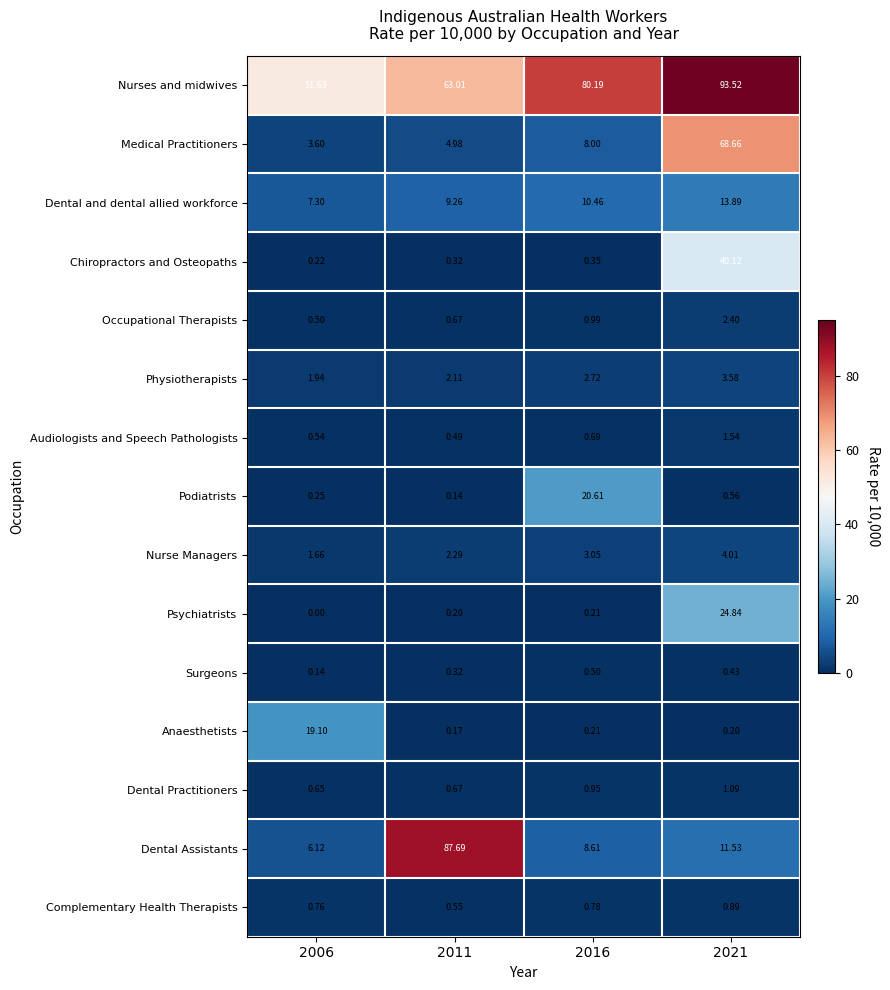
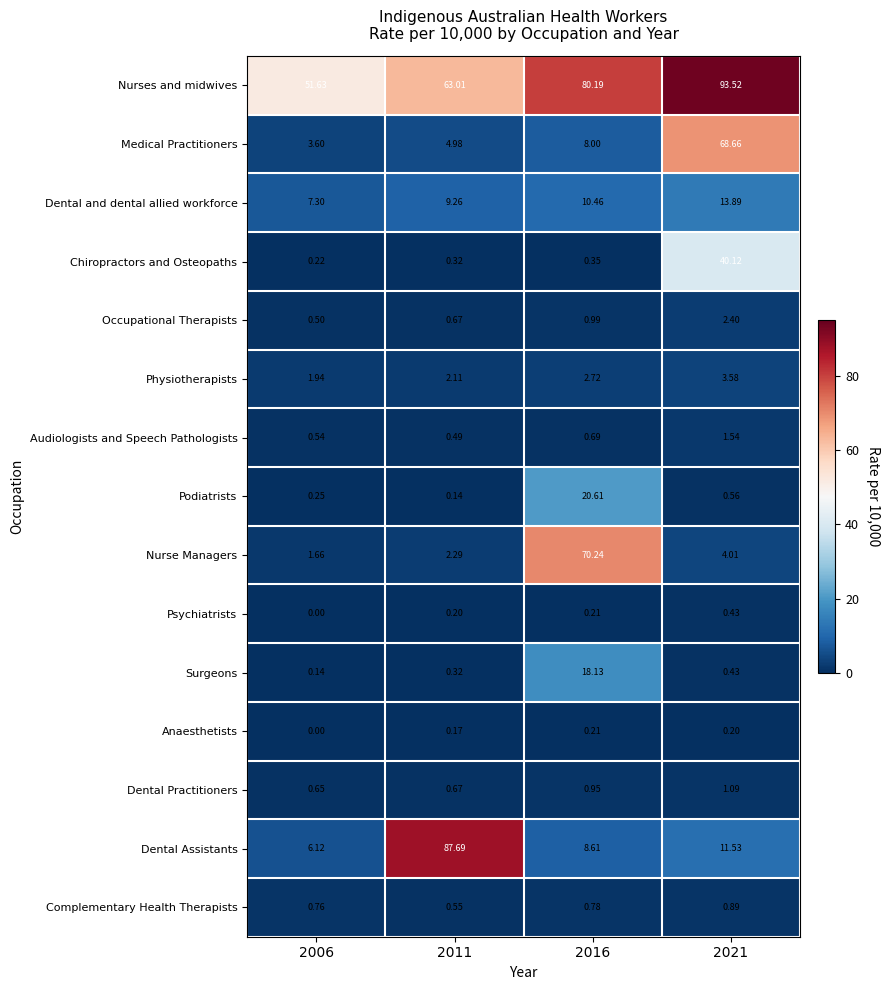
  {
    "Nurses and midwives": {
      "2011": 63.01,
      "2016": 80.19,
      "2021": 93.52
    },
    "Medical Practitioners": {
      "2006": 3.60,
      "2011": 4.98,
      "2016": 8.00,
      "2021": 68.66
    },
    "Dental and dental allied workforce": {
      "2006": 7.30,
      "2011": 9.26,
      "2016": 10.46,
      "2021": 13.89
    },
    "Chiropractors and Osteopaths": {
      "2006": 0.22,
      "2011": 0.32,
      "2016": 0.35
    },
    "Occupational Therapists": {
      "2006": 0.50,
      "2011": 0.67,
      "2016": 0.99,
      "2021": 2.40
    },
    "Physiotherapists": {
      "2006": 1.94,
      "2011": 2.11,
      "2016": 2.72,
      "2021": 3.58
    },
    "Audiologists and Speech Pathologists": {
      "2006": 0.54,
      "2011": 0.49,
      "2016": 0.69,
      "2021": 1.54
    },
    "Podiatrists": {
      "2006": 0.25,
      "2011": 0.14,
      "2016": 20.61,
      "2021": 0.56
    },
    "Nurse Managers": {
      "2006": 1.66,
      "2011": 2.29,
-     "2016": 3.05,
+     "2016": 70.24,
      "2021": 4.01
    },
    "Psychiatrists": {
      "2006": 0.00,
      "2011": 0.20,
      "2016": 0.21,
-     "2021": 24.84
+     "2021": 0.43
    },
    "Surgeons": {
      "2006": 0.14,
      "2011": 0.32,
-     "2016": 0.50,
+     "2016": 18.13,
      "2021": 0.43
    },
    "Anaesthetists": {
-     "2006": 19.10,
+     "2006": 0.00,
      "2011": 0.17,
      "2016": 0.21,
      "2021": 0.20
    },
    "Dental Practitioners": {
      "2006": 0.65,
      "2011": 0.67,
      "2016": 0.95,
      "2021": 1.09
    },
    "Dental Assistants": {
      "2006": 6.12,
      "2011": 87.69,
      "2016": 8.61,
      "2021": 11.53
    },
    "Complementary Health Therapists": {
      "2006": 0.76,
      "2011": 0.55,
      "2016": 0.78,
      "2021": 0.89
    }
  }
